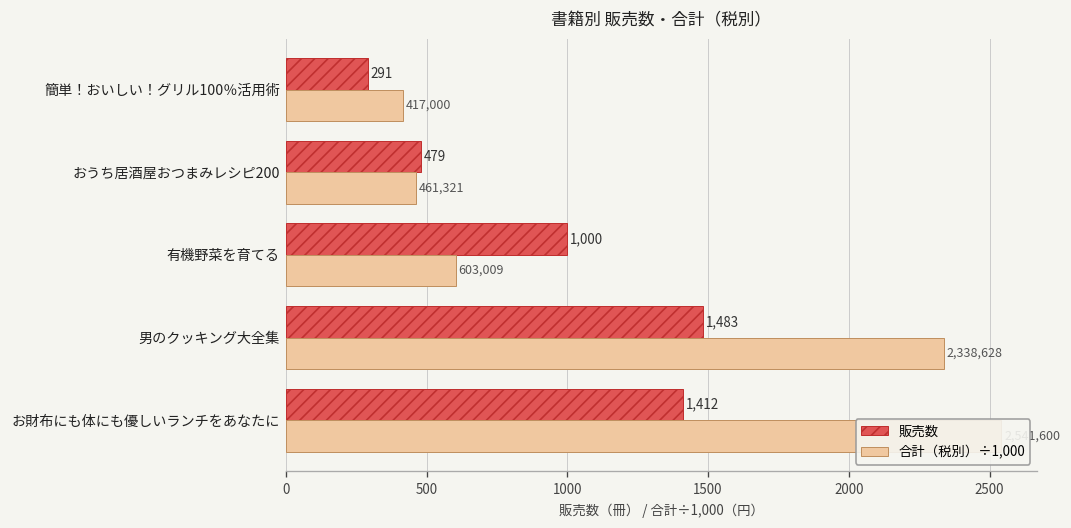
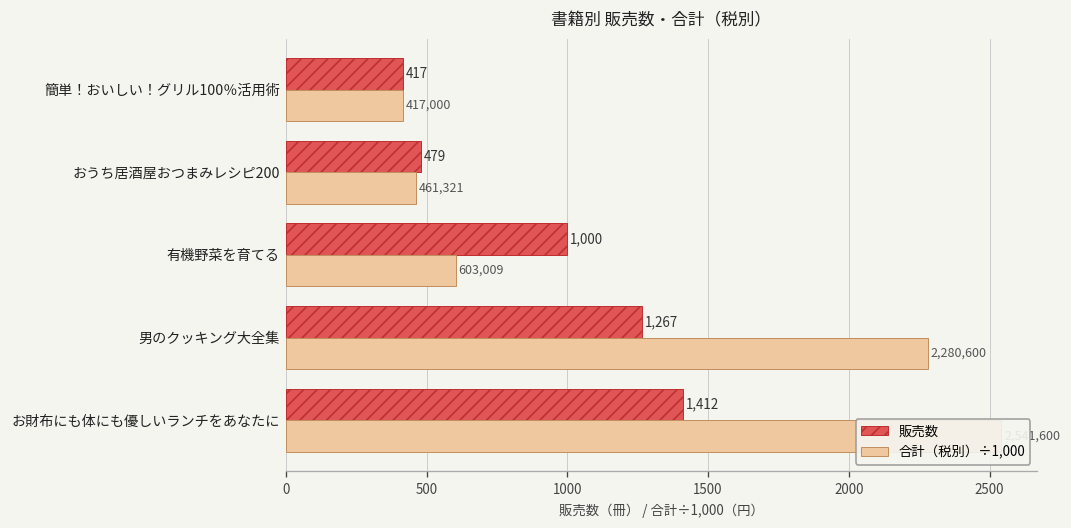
  {
    "販売数": {
-     "簡単！おいしい！グリル100％活用術": "291",
+     "簡単！おいしい！グリル100％活用術": "417",
      "おうち居酒屋おつまみレシピ200": "479",
      "有機野菜を育てる": "1,000",
-     "男のクッキング大全集": "1,483",
+     "男のクッキング大全集": "1,267",
      "お財布にも体にも優しいランチをあなたに": "1,412"
    },
    "合計（税別）÷1,000": {
-     "男のクッキング大全集": "2,338,628"
+     "男のクッキング大全集": "2,280,600"
    }
  }
